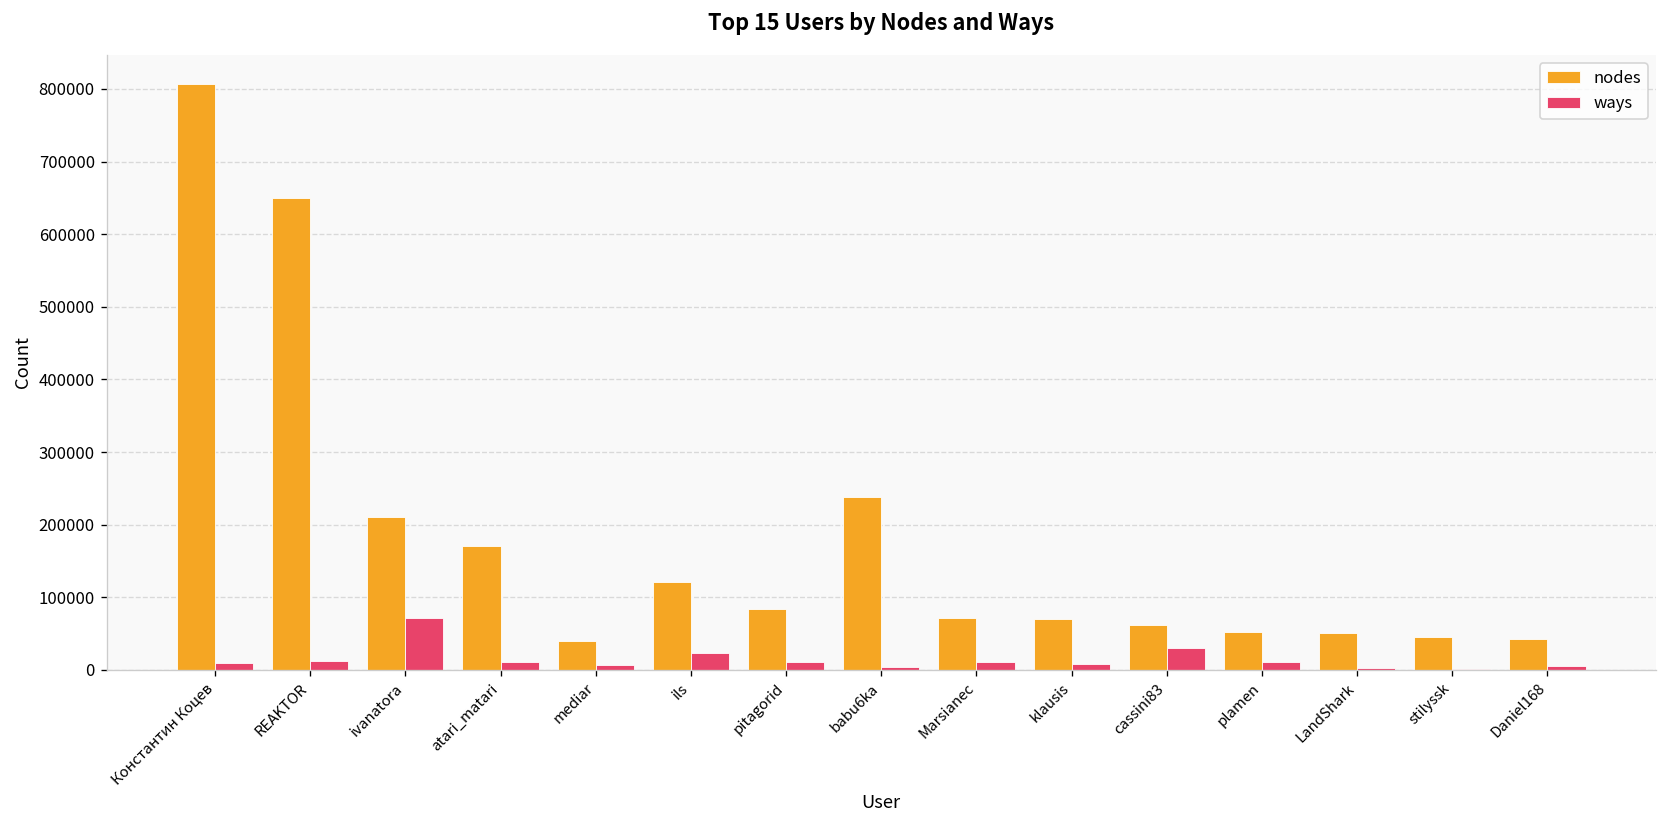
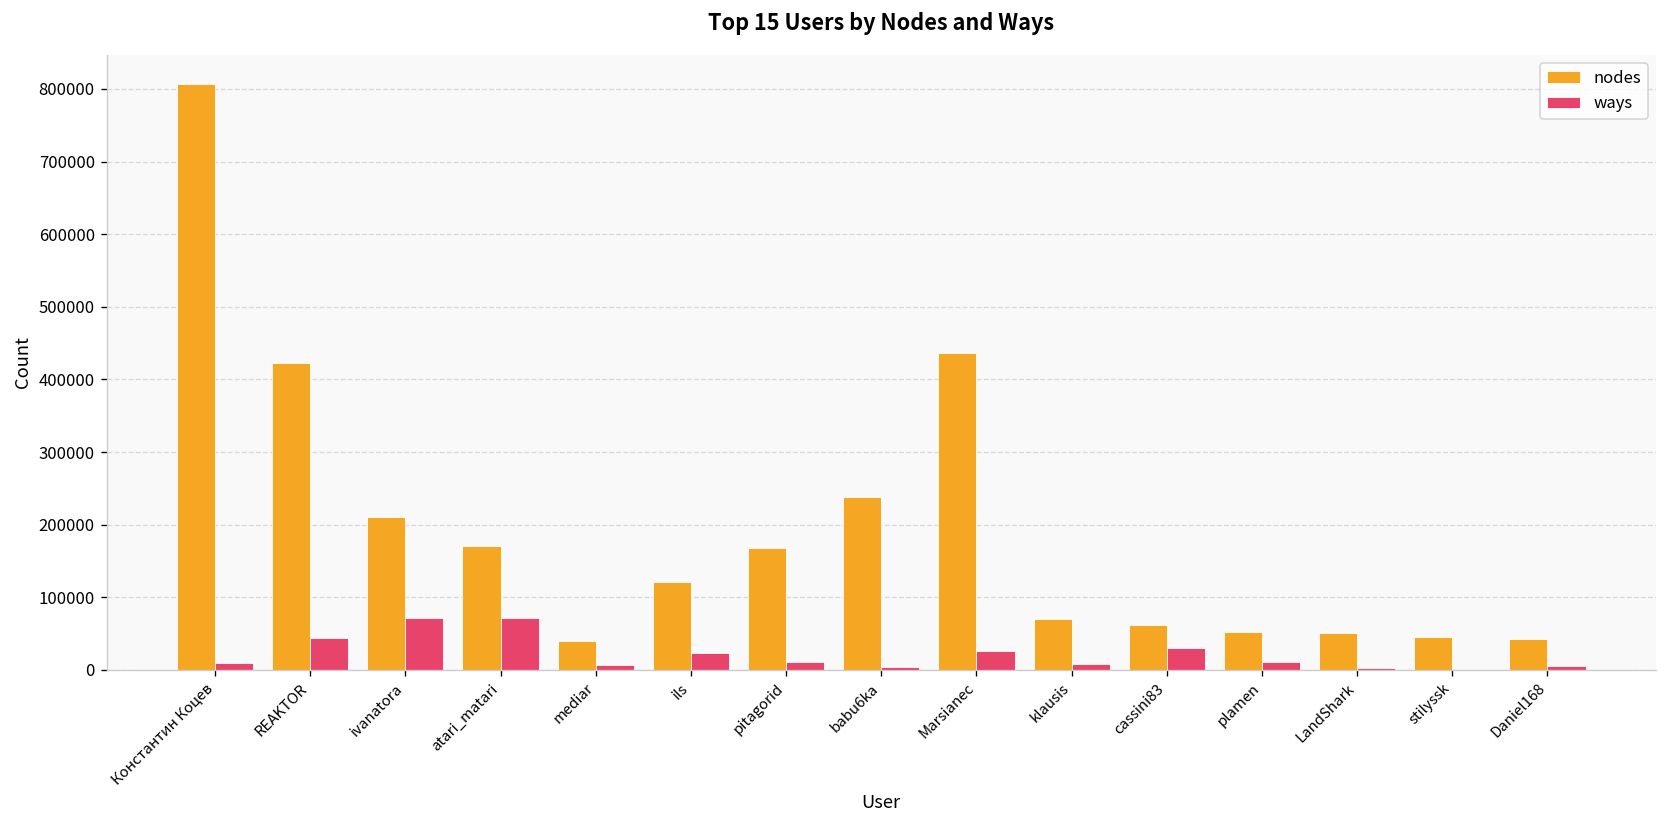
  {
    "nodes": {
      "Константин Коцев": 810000,
-     "REAKTOR": 650000,
+     "REAKTOR": 420000,
      "ivanatora": 210000,
      "atari_matari": 170000,
      "mediar": 40000,
      "ils": 120000,
-     "pitagorid": 80000,
+     "pitagorid": 170000,
      "babu6ka": 240000,
-     "Marsianec": 70000,
+     "Marsianec": 440000,
      "klausis": 70000,
      "cassini83": 60000,
      "plamen": 50000,
      "LandShark": 50000,
      "stilyssk": 40000,
      "Daniel168": 40000
    },
    "ways": {
      "Константин Коцев": 10000,
-     "REAKTOR": 10000,
+     "REAKTOR": 40000,
      "ivanatora": 70000,
-     "atari_matari": 10000,
+     "atari_matari": 70000,
      "mediar": 10000,
      "ils": 20000,
      "pitagorid": 10000,
-     "Marsianec": 10000,
+     "Marsianec": 30000,
      "klausis": 10000,
      "cassini83": 30000,
      "plamen": 10000,
      "Daniel168": 10000
    }
  }
